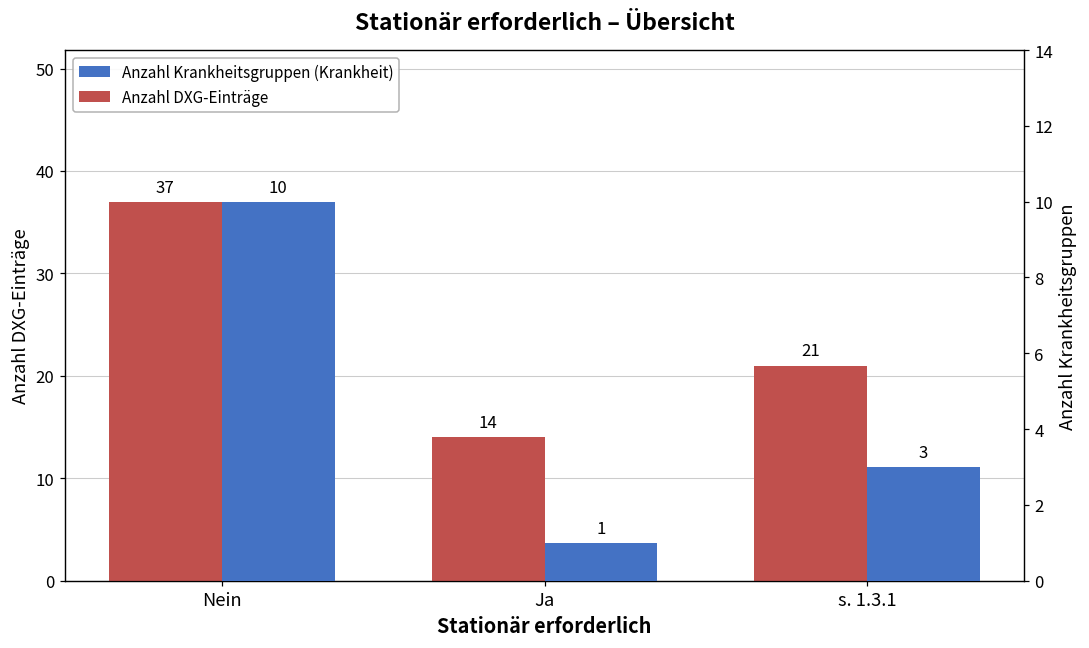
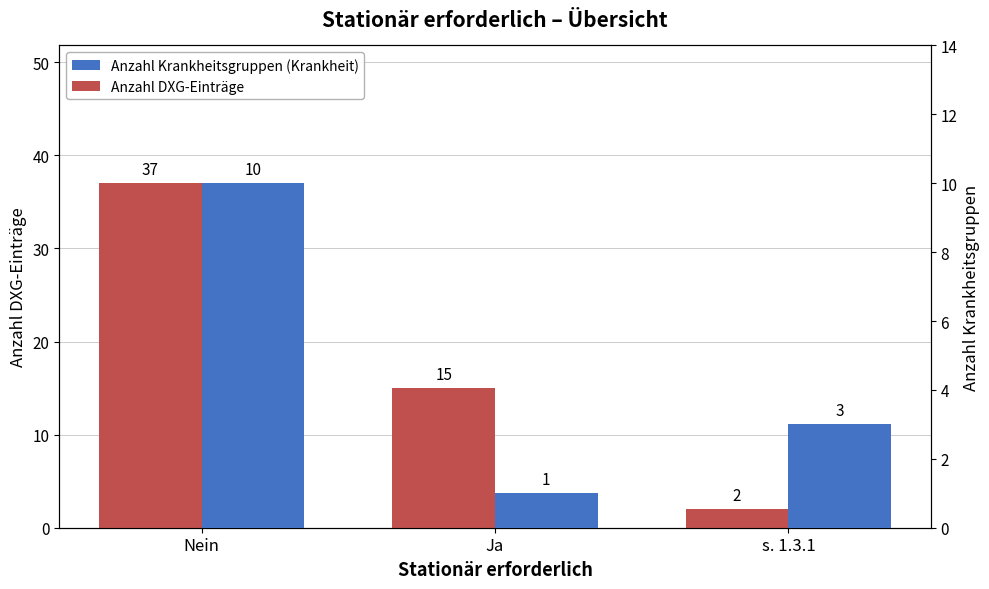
  {
    "Anzahl DXG-Einträge": {
      "Nein": 37,
-     "Ja": 14,
-     "s. 1.3.1": 21
+     "Ja": 15,
+     "s. 1.3.1": 2
    },
    "Anzahl Krankheitsgruppen (Krankheit)": {
      "Nein": 10,
      "Ja": 1,
      "s. 1.3.1": 3
    }
  }
